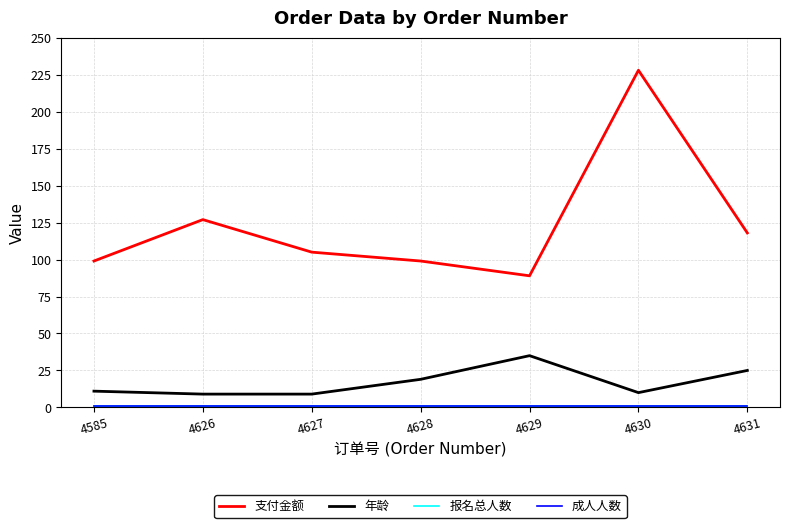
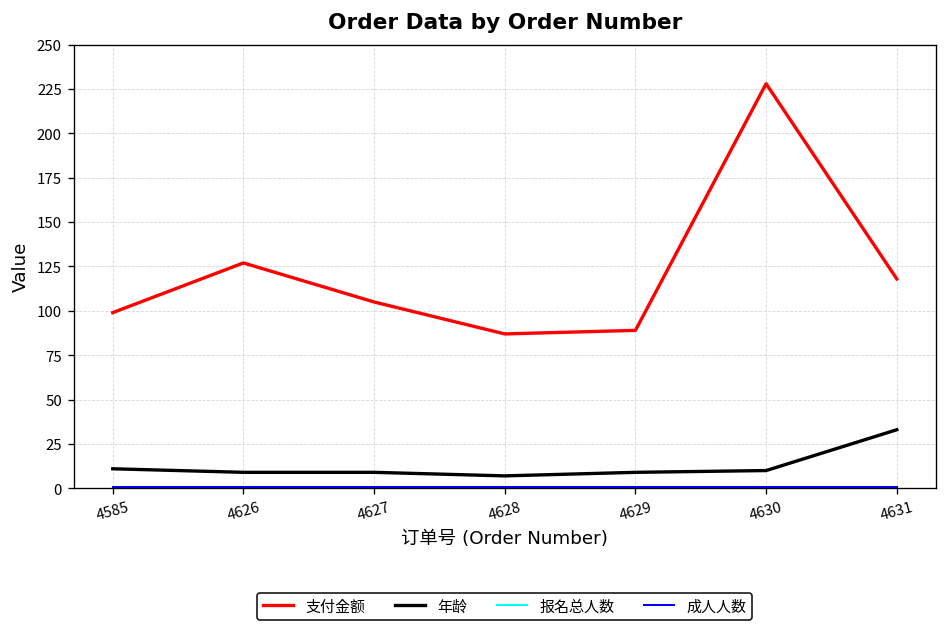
  {
    "支付金额": {
      "4585": 99,
      "4626": 127,
      "4627": 105,
-     "4628": 99,
+     "4628": 87,
      "4629": 89,
      "4630": 228,
      "4631": 118
    },
    "年龄": {
      "4585": 11,
      "4626": 9,
      "4627": 9,
-     "4628": 19,
-     "4629": 35,
+     "4628": 7,
+     "4629": 9,
      "4630": 10,
-     "4631": 25
+     "4631": 33
    },
    "成人人数": {
      "4585": 1,
      "4626": 1,
      "4627": 1,
      "4628": 1,
      "4629": 1,
      "4630": 1,
      "4631": 1
    }
  }
